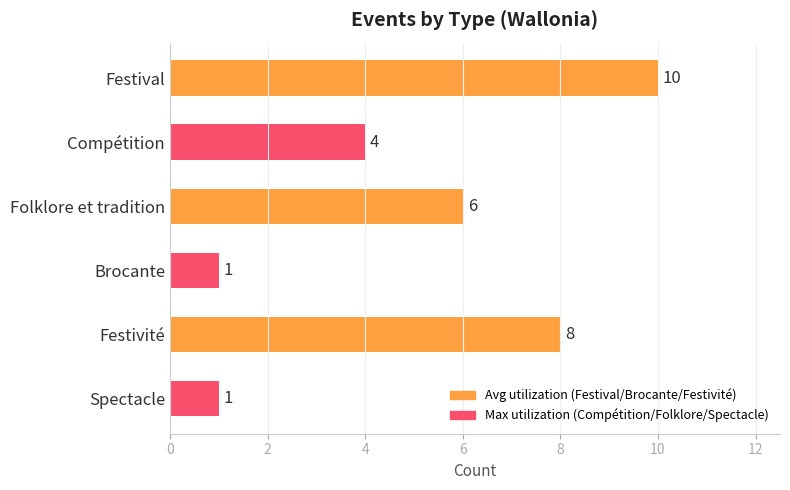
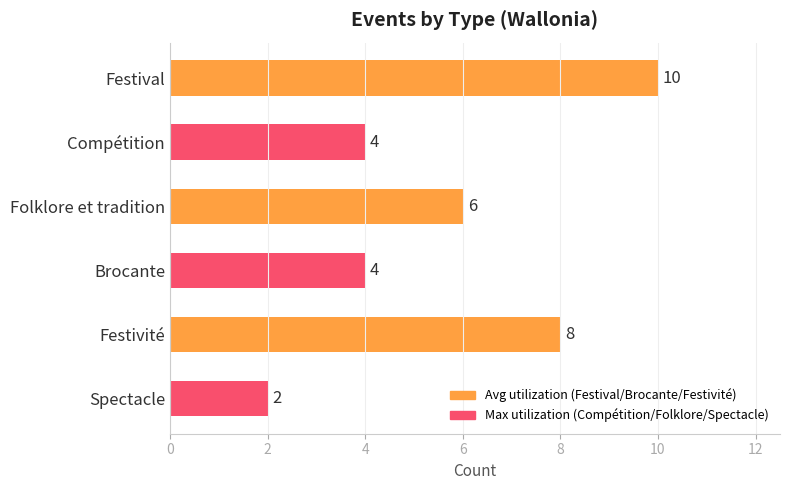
  {
    "Festival": 10,
    "Compétition": 4,
    "Folklore et tradition": 6,
-   "Brocante": 1,
+   "Brocante": 4,
    "Festivité": 8,
-   "Spectacle": 1
+   "Spectacle": 2
  }
